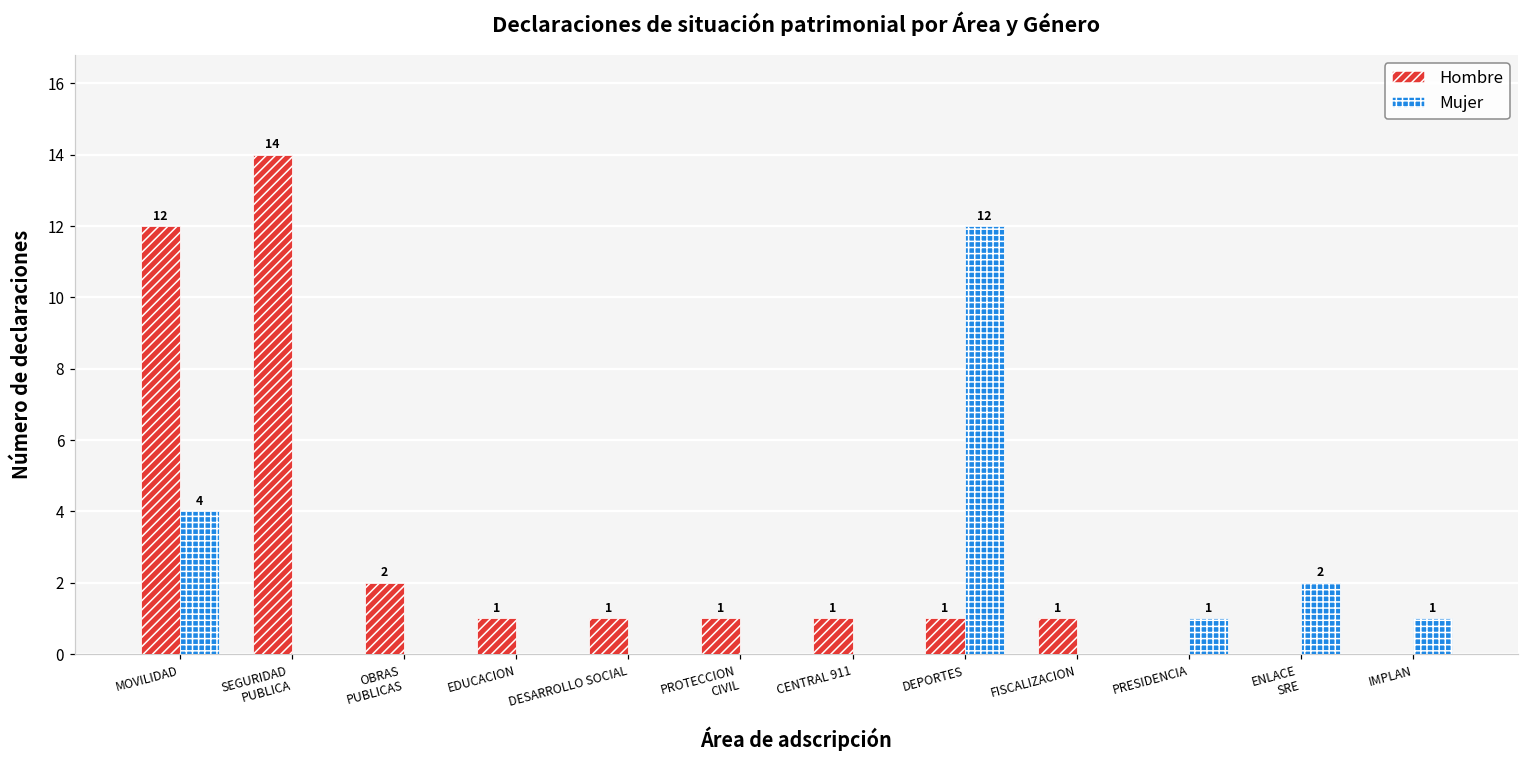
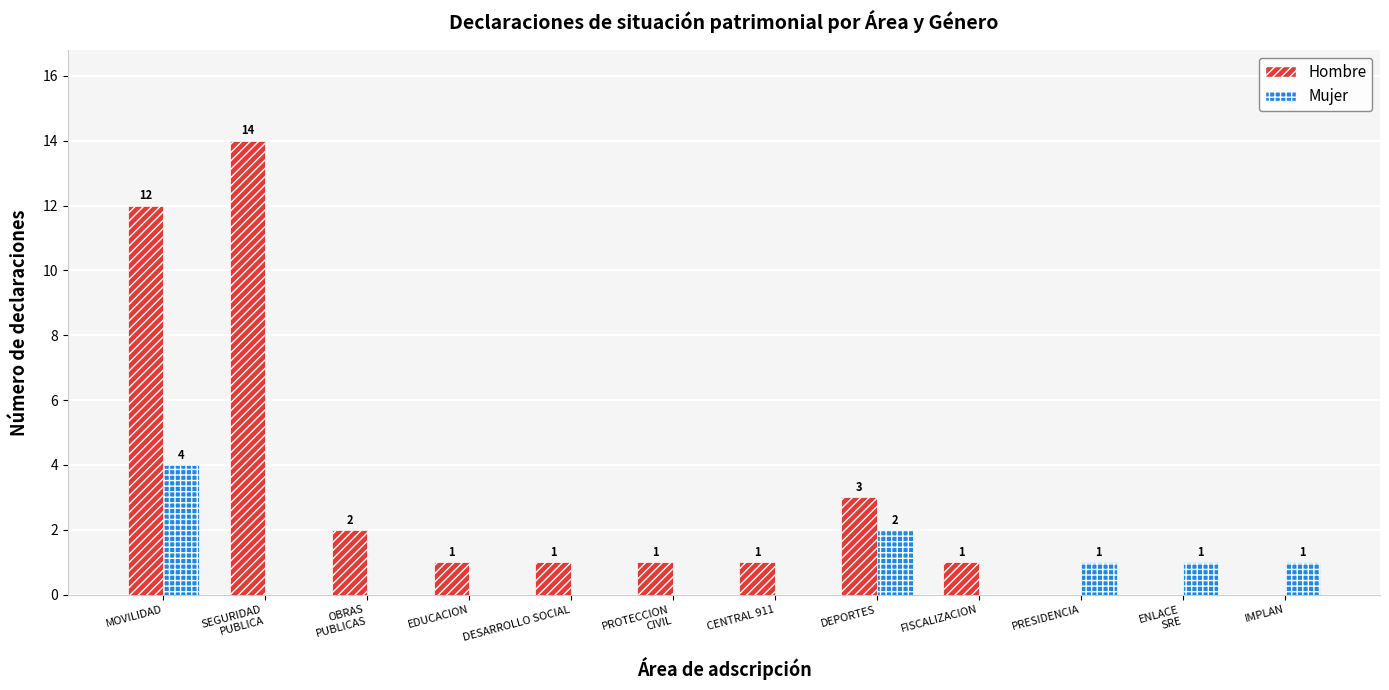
  {
    "Hombre": {
      "MOVILIDAD": 12,
      "SEGURIDAD PUBLICA": 14,
      "OBRAS PUBLICAS": 2,
      "EDUCACION": 1,
      "DESARROLLO SOCIAL": 1,
      "PROTECCION CIVIL": 1,
      "CENTRAL 911": 1,
-     "DEPORTES": 1,
+     "DEPORTES": 3,
      "FISCALIZACION": 1
    },
    "Mujer": {
      "MOVILIDAD": 4,
-     "DEPORTES": 12,
+     "DEPORTES": 2,
      "PRESIDENCIA": 1,
-     "ENLACE SRE": 2,
+     "ENLACE SRE": 1,
      "IMPLAN": 1
    }
  }
